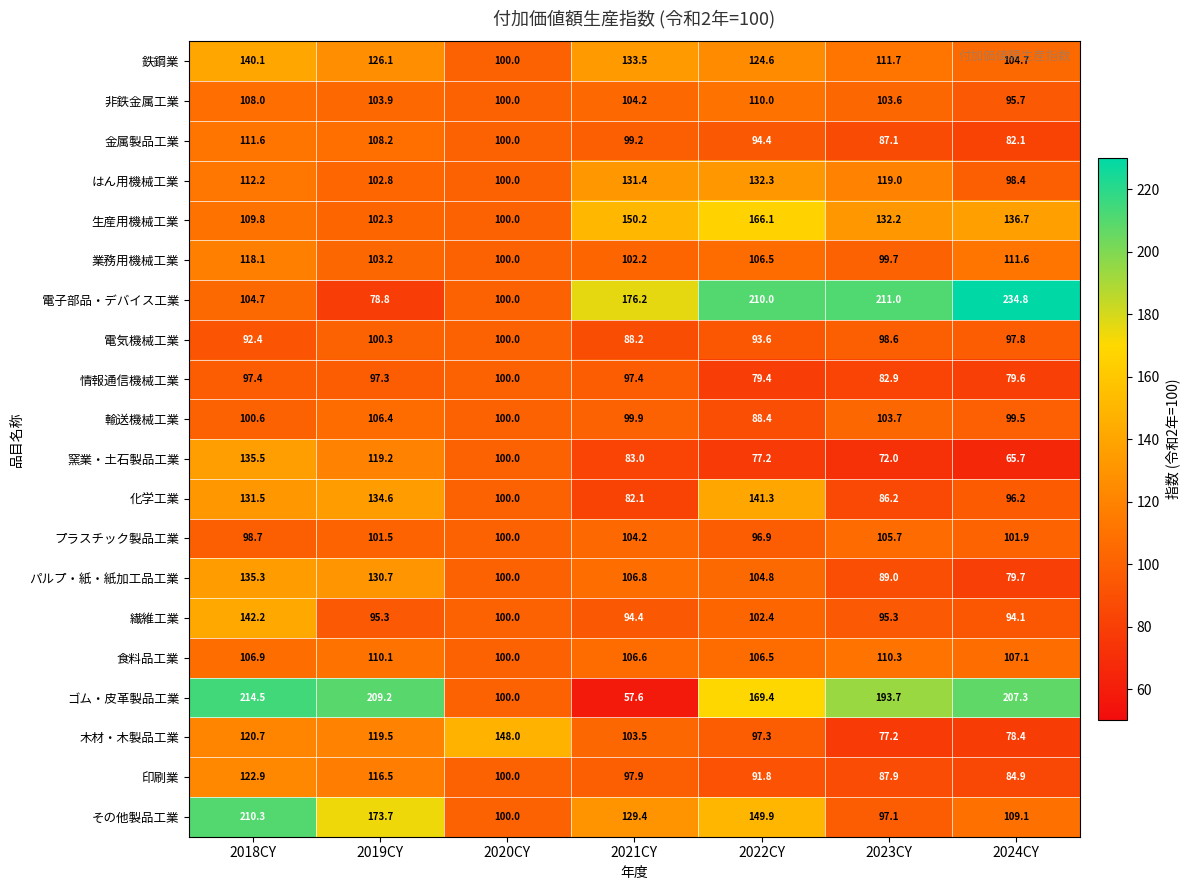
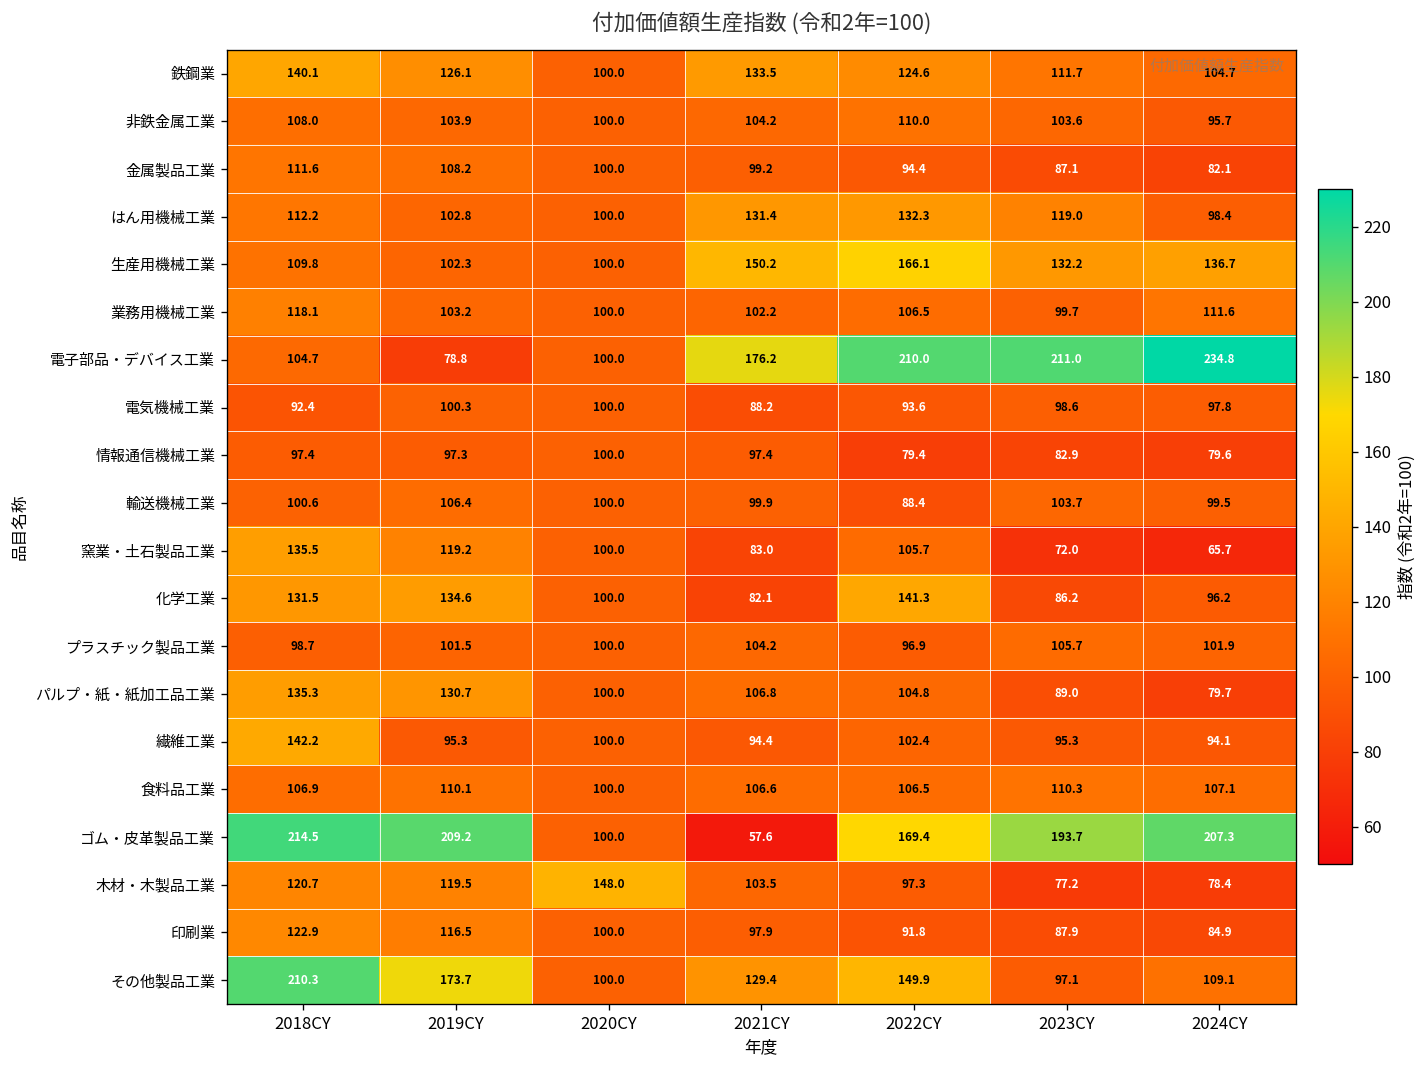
  {
    "鉄鋼業": {
      "2018CY": 140.1,
      "2019CY": 126.1,
      "2020CY": 100.0,
      "2021CY": 133.5,
      "2022CY": 124.6,
      "2023CY": 111.7
    },
    "非鉄金属工業": {
      "2018CY": 108.0,
      "2019CY": 103.9,
      "2020CY": 100.0,
      "2021CY": 104.2,
      "2022CY": 110.0,
      "2023CY": 103.6,
      "2024CY": 95.7
    },
    "金属製品工業": {
      "2018CY": 111.6,
      "2019CY": 108.2,
      "2020CY": 100.0,
      "2021CY": 99.2,
      "2022CY": 94.4,
      "2023CY": 87.1,
      "2024CY": 82.1
    },
    "はん用機械工業": {
      "2018CY": 112.2,
      "2019CY": 102.8,
      "2020CY": 100.0,
      "2021CY": 131.4,
      "2022CY": 132.3,
      "2023CY": 119.0,
      "2024CY": 98.4
    },
    "生産用機械工業": {
      "2018CY": 109.8,
      "2019CY": 102.3,
      "2020CY": 100.0,
      "2021CY": 150.2,
      "2022CY": 166.1,
      "2023CY": 132.2,
      "2024CY": 136.7
    },
    "業務用機械工業": {
      "2018CY": 118.1,
      "2019CY": 103.2,
      "2020CY": 100.0,
      "2021CY": 102.2,
      "2022CY": 106.5,
      "2023CY": 99.7,
      "2024CY": 111.6
    },
    "電子部品・デバイス工業": {
      "2018CY": 104.7,
      "2019CY": 78.8,
      "2020CY": 100.0,
      "2021CY": 176.2,
      "2022CY": 210.0,
      "2023CY": 211.0,
      "2024CY": 234.8
    },
    "電気機械工業": {
      "2018CY": 92.4,
      "2019CY": 100.3,
      "2020CY": 100.0,
      "2021CY": 88.2,
      "2022CY": 93.6,
      "2023CY": 98.6,
      "2024CY": 97.8
    },
    "情報通信機械工業": {
      "2018CY": 97.4,
      "2019CY": 97.3,
      "2020CY": 100.0,
      "2021CY": 97.4,
      "2022CY": 79.4,
      "2023CY": 82.9,
      "2024CY": 79.6
    },
    "輸送機械工業": {
      "2018CY": 100.6,
      "2019CY": 106.4,
      "2020CY": 100.0,
      "2021CY": 99.9,
      "2022CY": 88.4,
      "2023CY": 103.7,
      "2024CY": 99.5
    },
    "窯業・土石製品工業": {
      "2018CY": 135.5,
      "2019CY": 119.2,
      "2020CY": 100.0,
      "2021CY": 83.0,
-     "2022CY": 77.2,
+     "2022CY": 105.7,
      "2023CY": 72.0,
      "2024CY": 65.7
    },
    "化学工業": {
      "2018CY": 131.5,
      "2019CY": 134.6,
      "2020CY": 100.0,
      "2021CY": 82.1,
      "2022CY": 141.3,
      "2023CY": 86.2,
      "2024CY": 96.2
    },
    "プラスチック製品工業": {
      "2018CY": 98.7,
      "2019CY": 101.5,
      "2020CY": 100.0,
      "2021CY": 104.2,
      "2022CY": 96.9,
      "2023CY": 105.7,
      "2024CY": 101.9
    },
    "パルプ・紙・紙加工品工業": {
      "2018CY": 135.3,
      "2019CY": 130.7,
      "2020CY": 100.0,
      "2021CY": 106.8,
      "2022CY": 104.8,
      "2023CY": 89.0,
      "2024CY": 79.7
    },
    "繊維工業": {
      "2018CY": 142.2,
      "2019CY": 95.3,
      "2020CY": 100.0,
      "2021CY": 94.4,
      "2022CY": 102.4,
      "2023CY": 95.3,
      "2024CY": 94.1
    },
    "食料品工業": {
      "2018CY": 106.9,
      "2019CY": 110.1,
      "2020CY": 100.0,
      "2021CY": 106.6,
      "2022CY": 106.5,
      "2023CY": 110.3,
      "2024CY": 107.1
    },
    "ゴム・皮革製品工業": {
      "2018CY": 214.5,
      "2019CY": 209.2,
      "2020CY": 100.0,
      "2021CY": 57.6,
      "2022CY": 169.4,
      "2023CY": 193.7,
      "2024CY": 207.3
    },
    "木材・木製品工業": {
      "2018CY": 120.7,
      "2019CY": 119.5,
      "2020CY": 148.0,
      "2021CY": 103.5,
      "2022CY": 97.3,
      "2023CY": 77.2,
      "2024CY": 78.4
    },
    "印刷業": {
      "2018CY": 122.9,
      "2019CY": 116.5,
      "2020CY": 100.0,
      "2021CY": 97.9,
      "2022CY": 91.8,
      "2023CY": 87.9,
      "2024CY": 84.9
    },
    "その他製品工業": {
      "2018CY": 210.3,
      "2019CY": 173.7,
      "2020CY": 100.0,
      "2021CY": 129.4,
      "2022CY": 149.9,
      "2023CY": 97.1,
      "2024CY": 109.1
    }
  }
